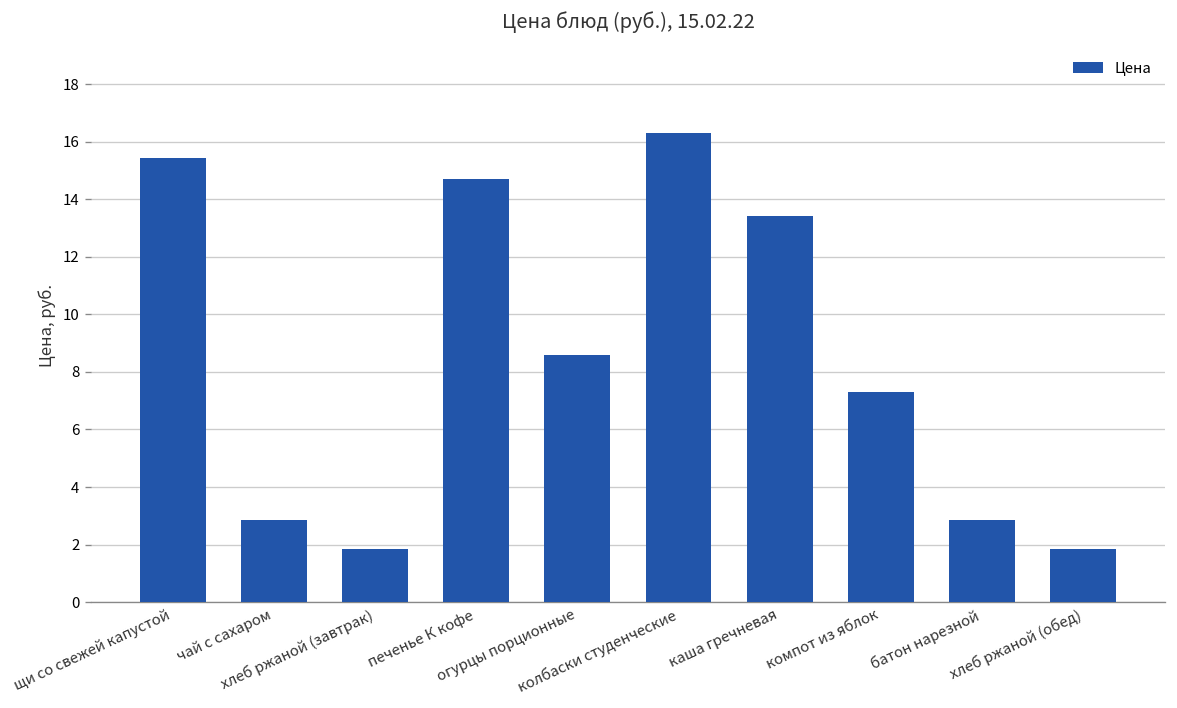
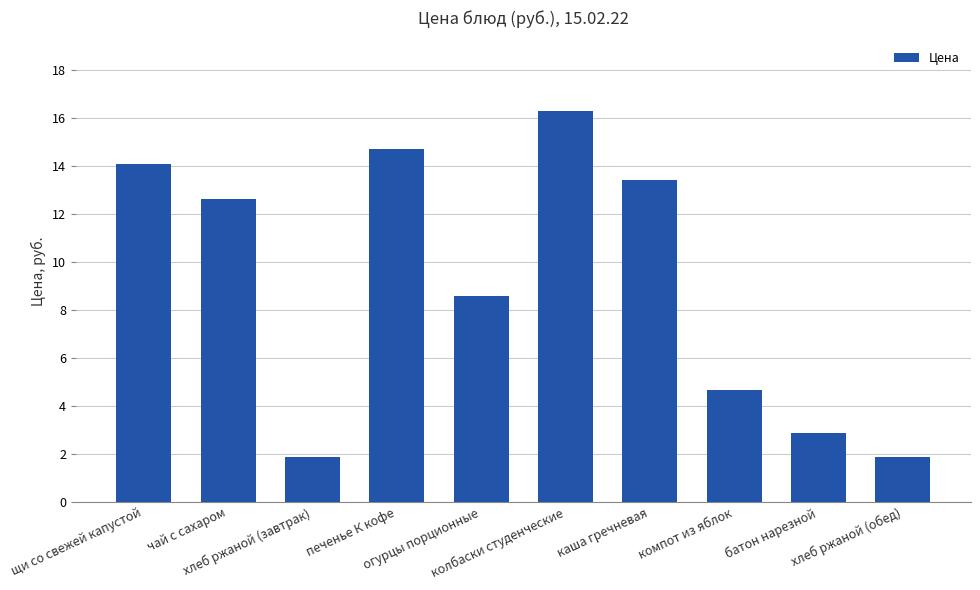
  {
-   "щи со свежей капустой": 15.4,
-   "чай с сахаром": 2.9,
+   "щи со свежей капустой": 14.1,
+   "чай с сахаром": 12.6,
    "хлеб ржаной (завтрак)": 1.9,
    "печенье К кофе": 14.7,
    "огурцы порционные": 8.6,
    "колбаски студенческие": 16.3,
    "каша гречневая": 13.4,
-   "компот из яблок": 7.3,
+   "компот из яблок": 4.7,
    "батон нарезной": 2.9,
    "хлеб ржаной (обед)": 1.9
  }
